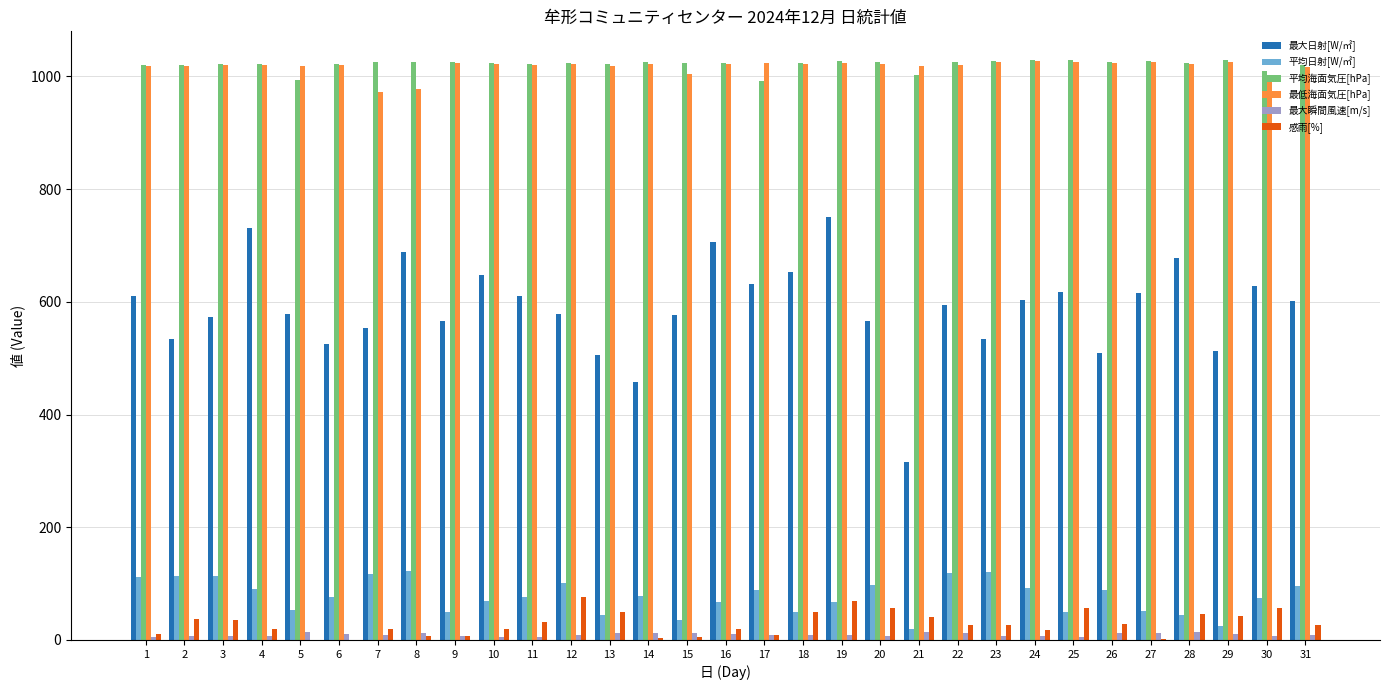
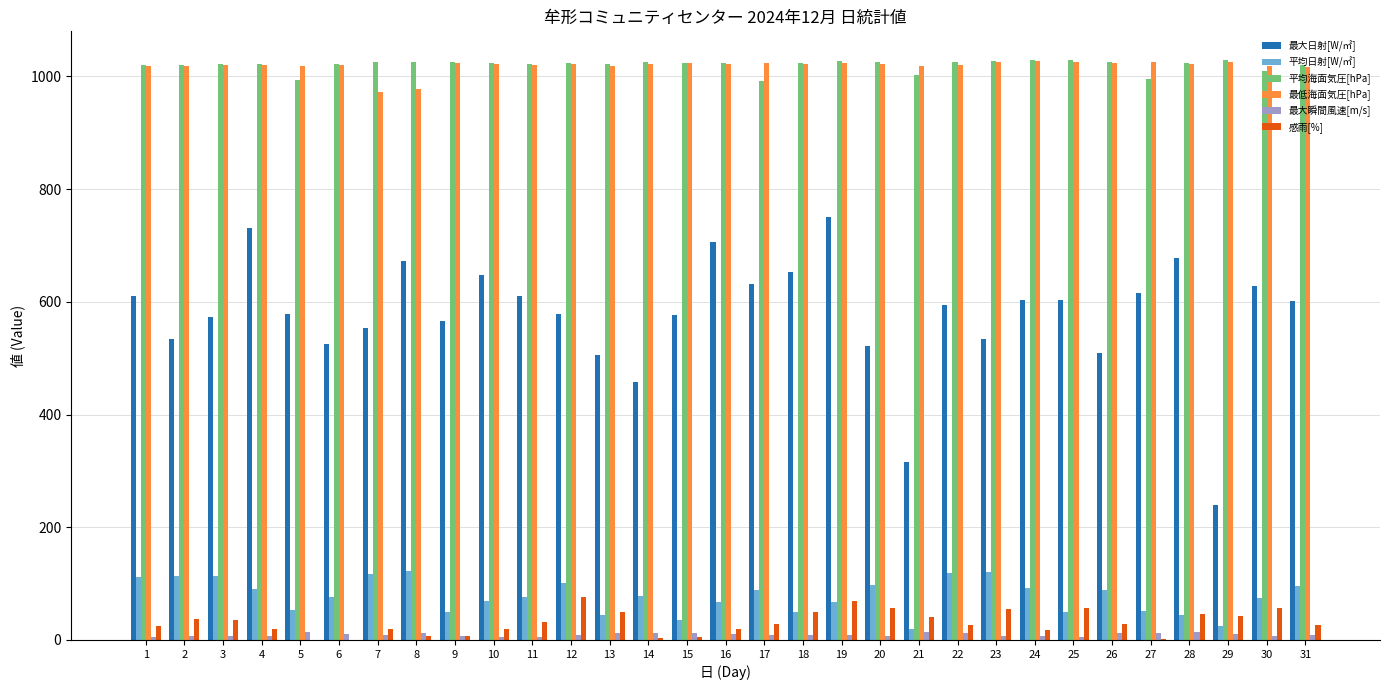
  {
    "最大日射[W/㎡]": {
      "1": 610,
      "2": 540,
      "3": 570,
      "4": 730,
      "5": 580,
      "6": 530,
      "7": 550,
-     "8": 690,
+     "8": 670,
      "9": 570,
      "10": 650,
      "11": 610,
      "12": 580,
      "13": 510,
      "14": 460,
      "15": 580,
      "16": 710,
      "17": 630,
      "18": 650,
      "19": 750,
-     "20": 570,
+     "20": 520,
      "21": 320,
      "22": 600,
      "23": 530,
      "24": 600,
-     "25": 620,
+     "25": 600,
      "26": 510,
      "27": 620,
      "28": 680,
-     "29": 510,
+     "29": 240,
      "30": 630,
      "31": 600
    },
    "平均海面気圧[hPa]": {
      "1": 1020,
      "2": 1020,
      "3": 1020,
      "4": 1020,
      "5": 990,
      "6": 1020,
      "7": 1020,
      "8": 1030,
      "9": 1030,
      "10": 1020,
      "11": 1020,
      "12": 1020,
      "13": 1020,
      "14": 1030,
      "15": 1020,
      "16": 1020,
      "17": 990,
      "18": 1020,
      "19": 1030,
      "20": 1030,
      "21": 1000,
      "22": 1030,
      "23": 1030,
      "24": 1030,
      "25": 1030,
      "26": 1030,
-     "27": 1030,
+     "27": 1000,
      "28": 1020,
      "29": 1030,
      "30": 1010,
      "31": 1020
    },
    "最低海面気圧[hPa]": {
      "1": 1020,
      "2": 1020,
      "3": 1020,
      "4": 1020,
      "5": 1020,
      "6": 1020,
      "7": 970,
      "8": 980,
      "9": 1020,
      "10": 1020,
      "11": 1020,
      "12": 1020,
      "13": 1020,
      "14": 1020,
-     "15": 1000,
+     "15": 1020,
      "16": 1020,
      "17": 1020,
      "18": 1020,
      "19": 1020,
      "20": 1020,
      "21": 1020,
      "22": 1020,
      "23": 1030,
      "24": 1030,
      "25": 1030,
      "26": 1020,
      "27": 1030,
      "28": 1020,
      "29": 1030,
-     "30": 1000,
+     "30": 1020,
      "31": 1020
    },
    "感雨[%]": {
-     "1": 10,
+     "1": 30,
      "2": 40,
      "3": 30,
      "4": 20,
      "5": 0,
      "6": 0,
      "7": 20,
      "8": 10,
      "9": 10,
      "10": 20,
      "11": 30,
      "12": 80,
      "13": 50,
      "15": 10,
      "16": 20,
-     "17": 10,
+     "17": 30,
      "18": 50,
      "19": 70,
      "20": 60,
      "21": 40,
      "22": 30,
-     "23": 30,
+     "23": 60,
      "24": 20,
      "25": 60,
      "26": 30,
      "28": 50,
      "29": 40,
      "30": 60,
      "31": 30
    }
  }
